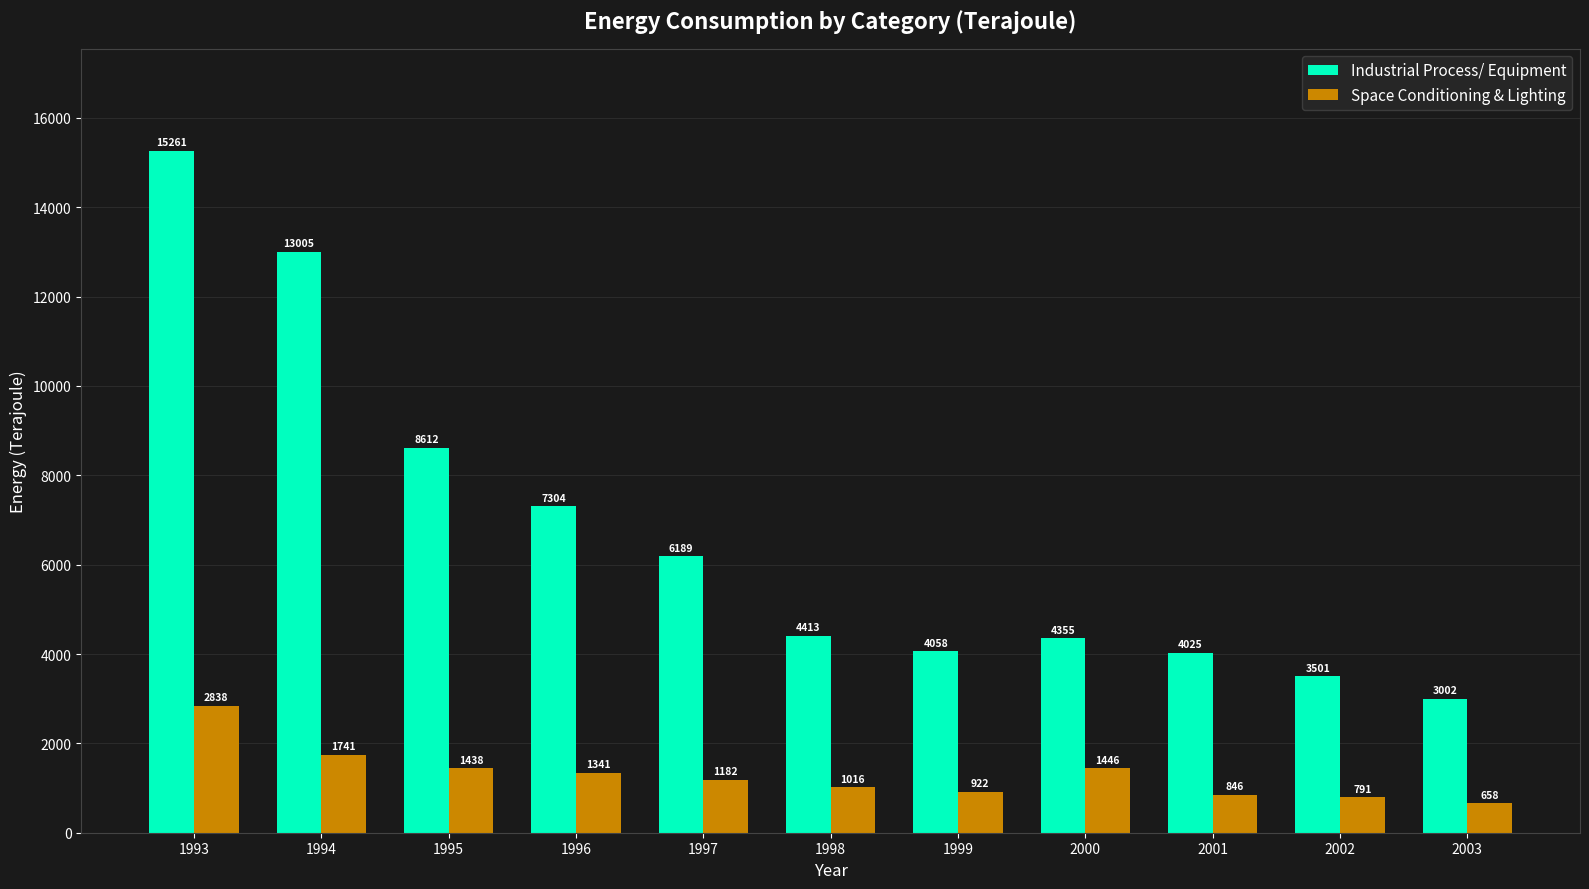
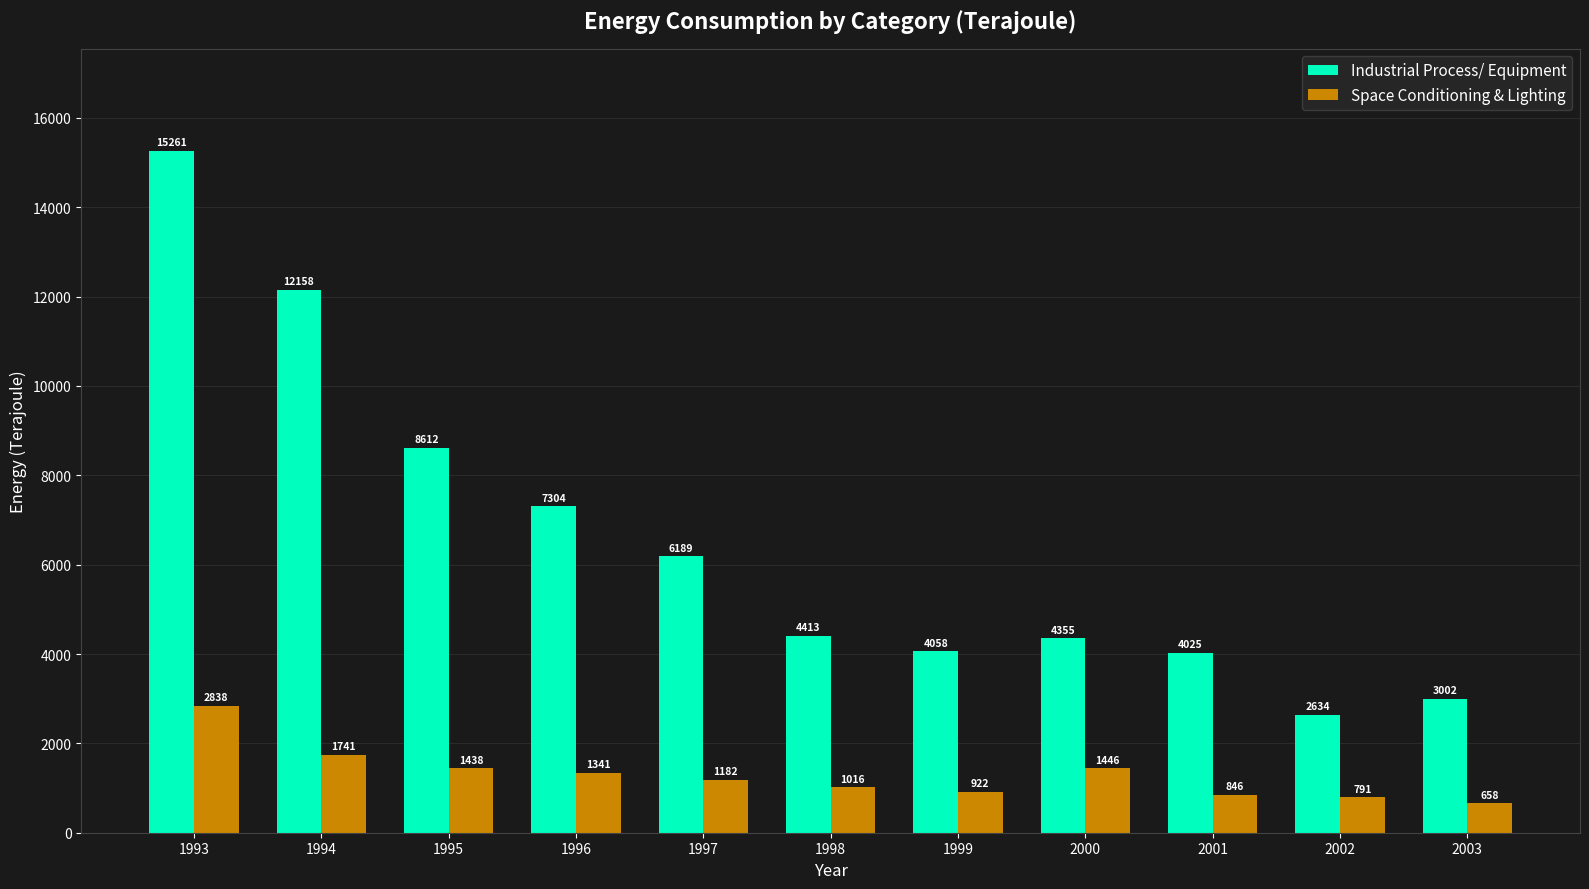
  {
    "Industrial Process/ Equipment": {
      "1993": 15261,
-     "1994": 13005,
+     "1994": 12158,
      "1995": 8612,
      "1996": 7304,
      "1997": 6189,
      "1998": 4413,
      "1999": 4058,
      "2000": 4355,
      "2001": 4025,
-     "2002": 3501,
+     "2002": 2634,
      "2003": 3002
    },
    "Space Conditioning & Lighting": {
      "1993": 2838,
      "1994": 1741,
      "1995": 1438,
      "1996": 1341,
      "1997": 1182,
      "1998": 1016,
      "1999": 922,
      "2000": 1446,
      "2001": 846,
      "2002": 791,
      "2003": 658
    }
  }
